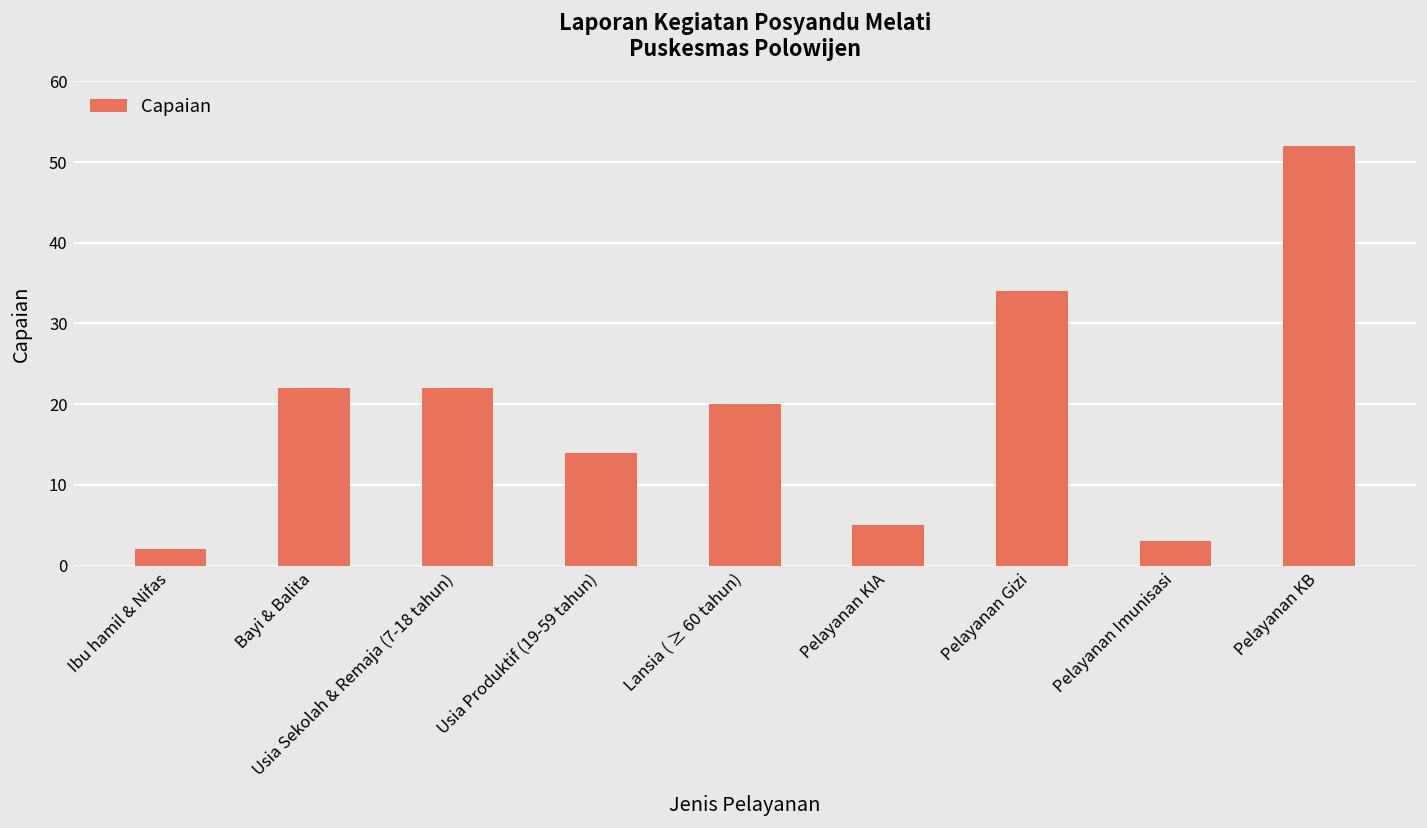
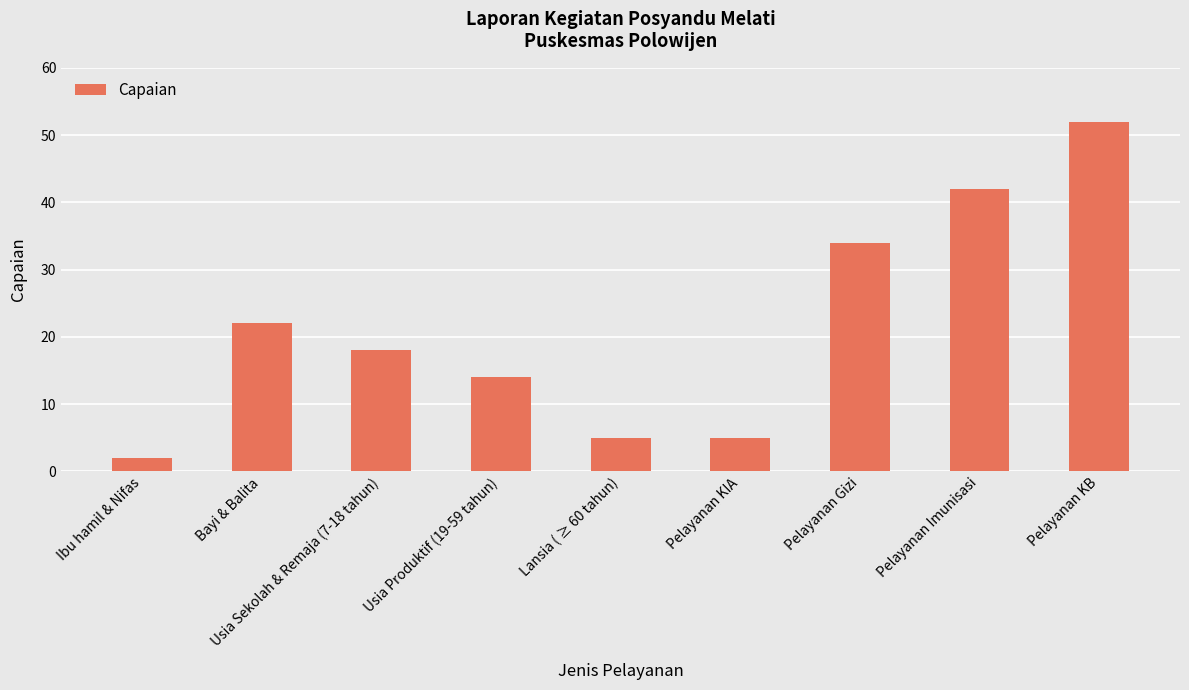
  {
    "Ibu hamil & Nifas": 2,
    "Bayi & Balita": 22,
-   "Usia Sekolah & Remaja (7-18 tahun)": 22,
+   "Usia Sekolah & Remaja (7-18 tahun)": 18,
    "Usia Produktif (19-59 tahun)": 14,
-   "Lansia ( ≥ 60 tahun)": 20,
+   "Lansia ( ≥ 60 tahun)": 5,
    "Pelayanan KIA": 5,
    "Pelayanan Gizi": 34,
-   "Pelayanan Imunisasi": 3,
+   "Pelayanan Imunisasi": 42,
    "Pelayanan KB": 52
  }
